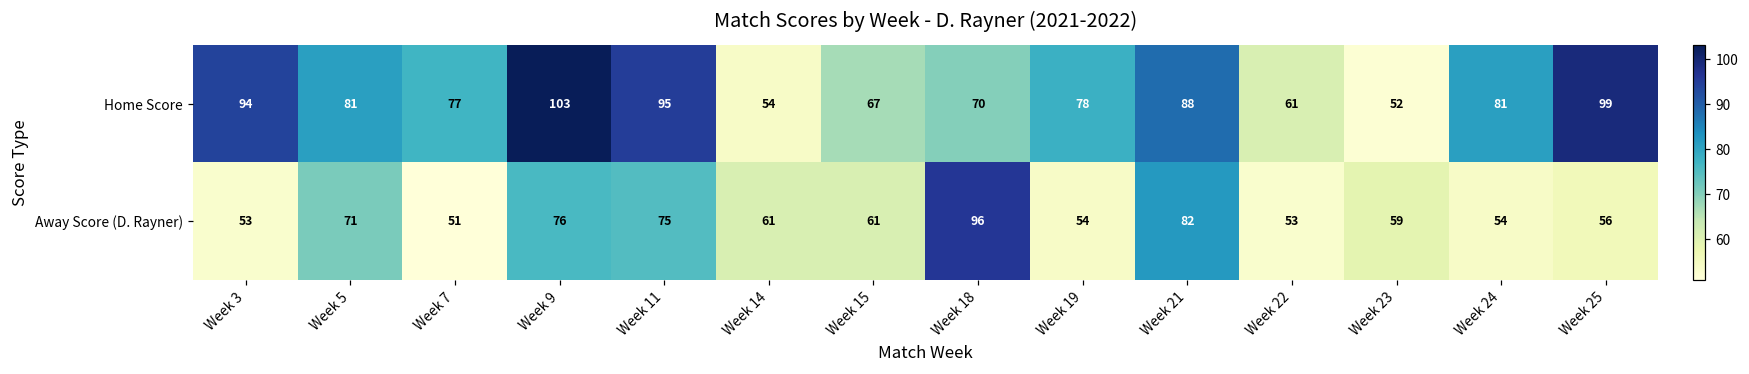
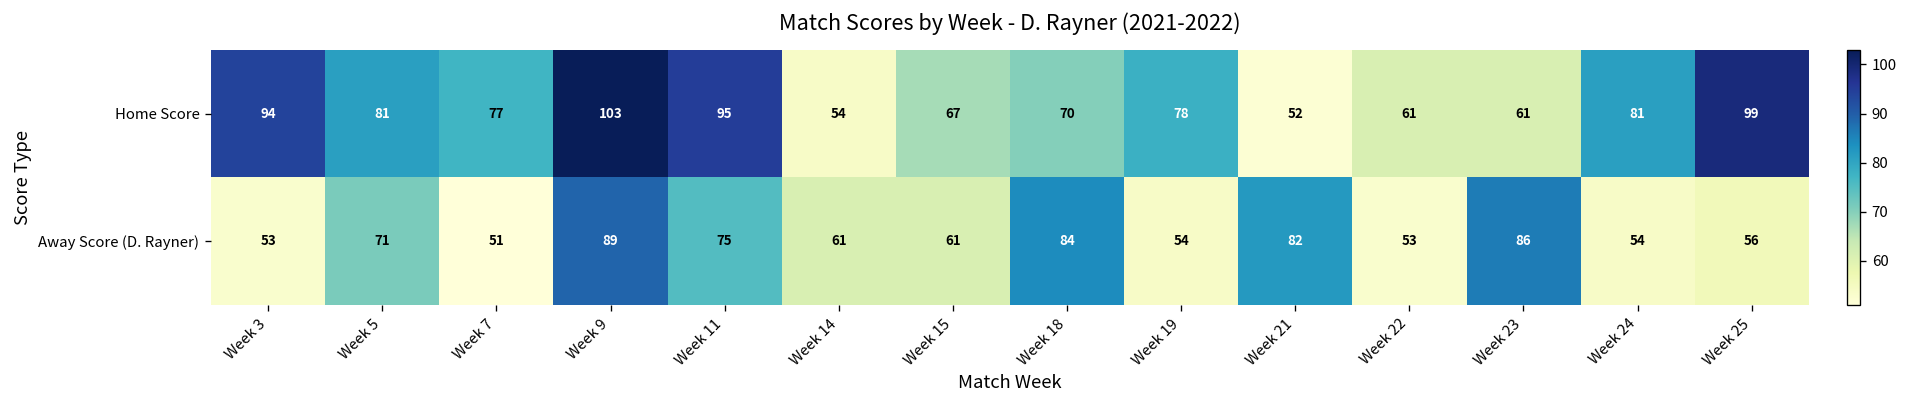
  {
    "Home Score": {
      "Week 3": 94,
      "Week 5": 81,
      "Week 7": 77,
      "Week 9": 103,
      "Week 11": 95,
      "Week 14": 54,
      "Week 15": 67,
      "Week 18": 70,
      "Week 19": 78,
-     "Week 21": 88,
+     "Week 21": 52,
      "Week 22": 61,
-     "Week 23": 52,
+     "Week 23": 61,
      "Week 24": 81,
      "Week 25": 99
    },
    "Away Score (D. Rayner)": {
      "Week 3": 53,
      "Week 5": 71,
      "Week 7": 51,
-     "Week 9": 76,
+     "Week 9": 89,
      "Week 11": 75,
      "Week 14": 61,
      "Week 15": 61,
-     "Week 18": 96,
+     "Week 18": 84,
      "Week 19": 54,
      "Week 21": 82,
      "Week 22": 53,
-     "Week 23": 59,
+     "Week 23": 86,
      "Week 24": 54,
      "Week 25": 56
    }
  }
